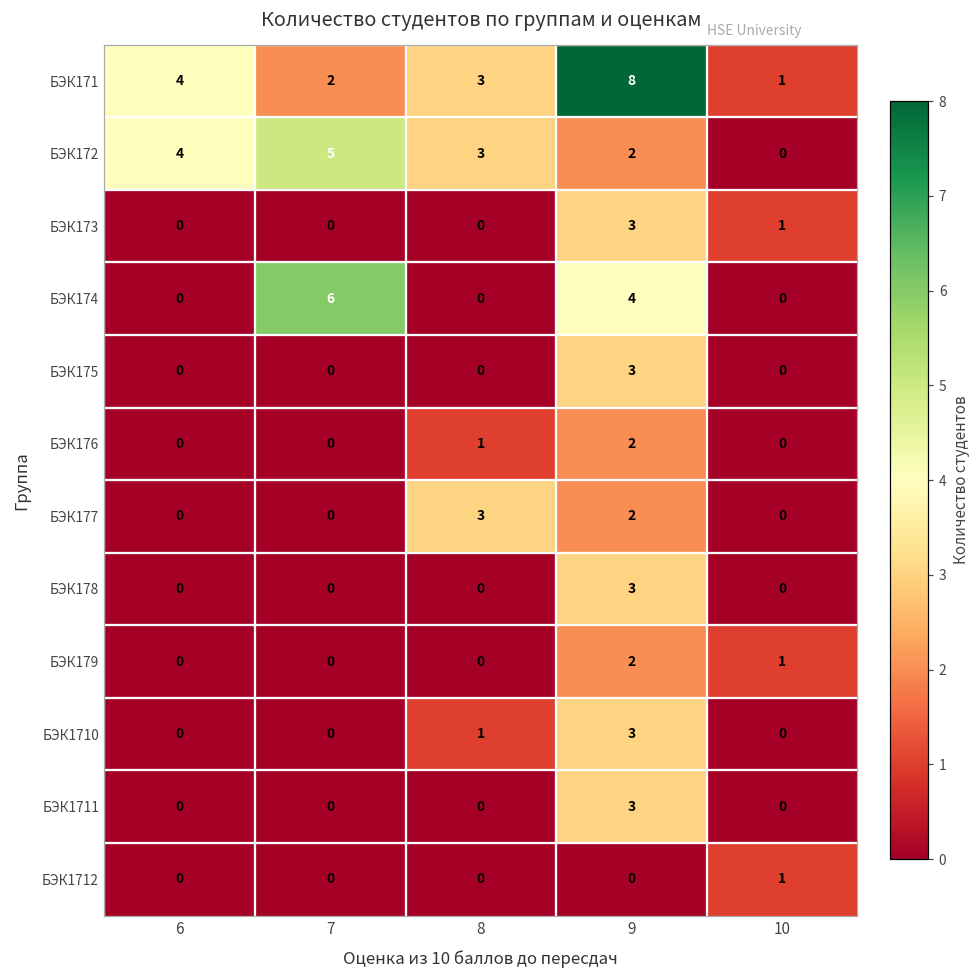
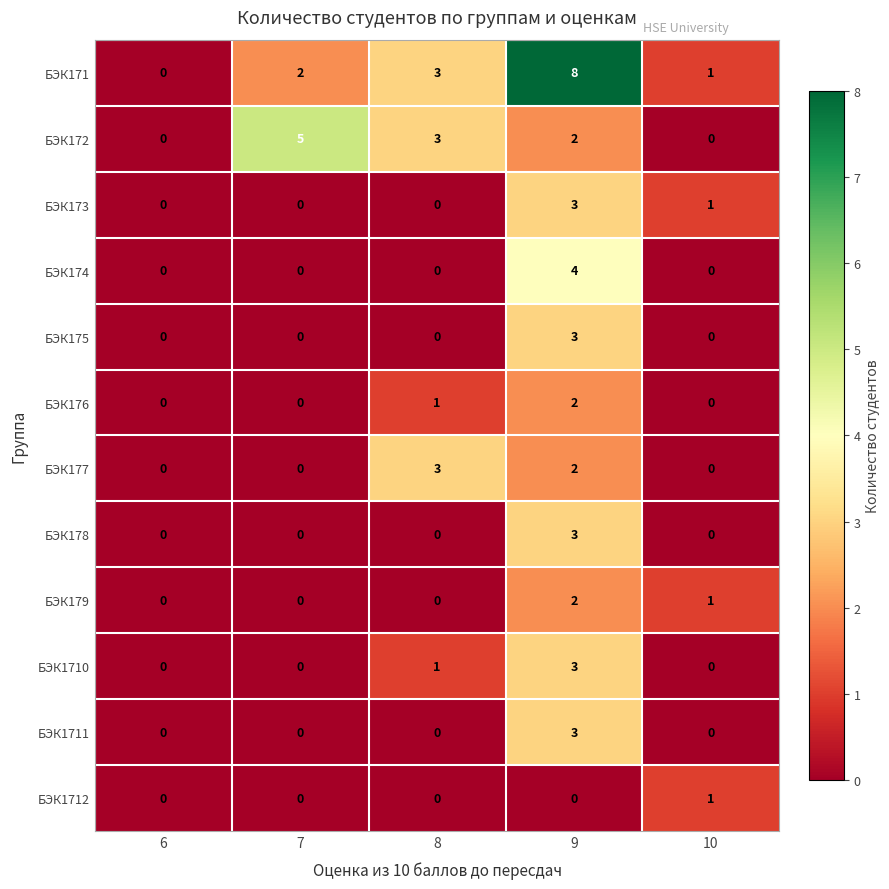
  {
    "БЭК171": {
-     "6": 4,
+     "6": 0,
      "7": 2,
      "8": 3,
      "9": 8,
      "10": 1
    },
    "БЭК172": {
-     "6": 4,
+     "6": 0,
      "7": 5,
      "8": 3,
      "9": 2,
      "10": 0
    },
    "БЭК173": {
      "6": 0,
      "7": 0,
      "8": 0,
      "9": 3,
      "10": 1
    },
    "БЭК174": {
      "6": 0,
-     "7": 6,
+     "7": 0,
      "8": 0,
      "9": 4,
      "10": 0
    },
    "БЭК175": {
      "6": 0,
      "7": 0,
      "8": 0,
      "9": 3,
      "10": 0
    },
    "БЭК176": {
      "6": 0,
      "7": 0,
      "8": 1,
      "9": 2,
      "10": 0
    },
    "БЭК177": {
      "6": 0,
      "7": 0,
      "8": 3,
      "9": 2,
      "10": 0
    },
    "БЭК178": {
      "6": 0,
      "7": 0,
      "8": 0,
      "9": 3,
      "10": 0
    },
    "БЭК179": {
      "6": 0,
      "7": 0,
      "8": 0,
      "9": 2,
      "10": 1
    },
    "БЭК1710": {
      "6": 0,
      "7": 0,
      "8": 1,
      "9": 3,
      "10": 0
    },
    "БЭК1711": {
      "6": 0,
      "7": 0,
      "8": 0,
      "9": 3,
      "10": 0
    },
    "БЭК1712": {
      "6": 0,
      "7": 0,
      "8": 0,
      "9": 0,
      "10": 1
    }
  }
